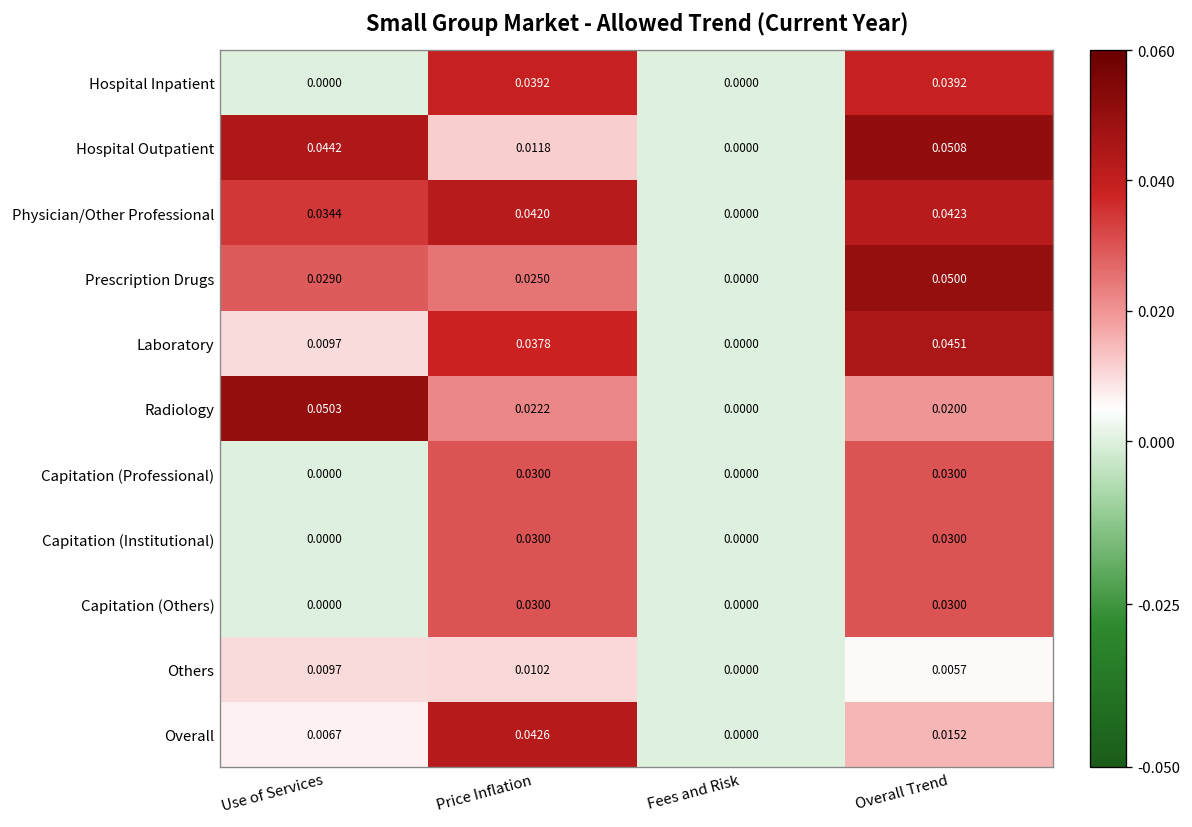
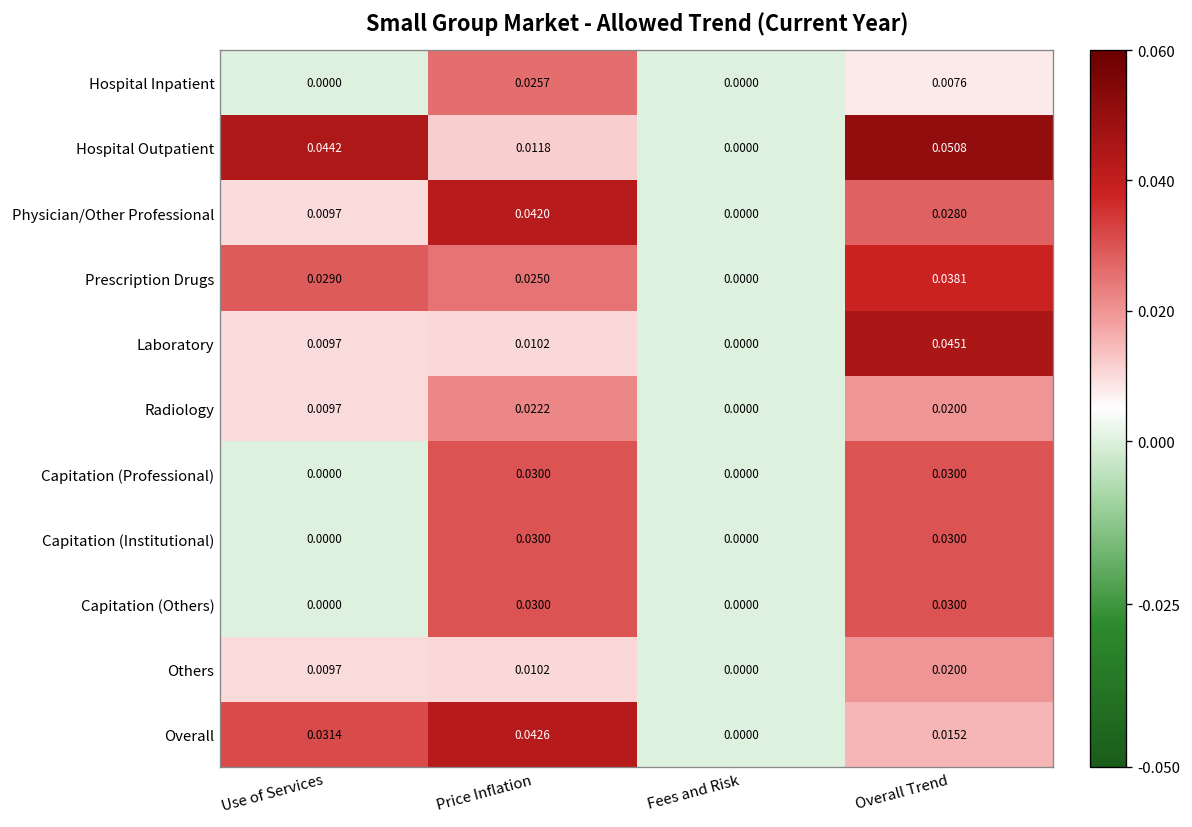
  {
    "Hospital Inpatient": {
      "Use of Services": 0.0000,
-     "Price Inflation": 0.0392,
+     "Price Inflation": 0.0257,
      "Fees and Risk": 0.0000,
-     "Overall Trend": 0.0392
+     "Overall Trend": 0.0076
    },
    "Hospital Outpatient": {
      "Use of Services": 0.0442,
      "Price Inflation": 0.0118,
      "Fees and Risk": 0.0000,
      "Overall Trend": 0.0508
    },
    "Physician/Other Professional": {
-     "Use of Services": 0.0344,
+     "Use of Services": 0.0097,
      "Price Inflation": 0.0420,
      "Fees and Risk": 0.0000,
-     "Overall Trend": 0.0423
+     "Overall Trend": 0.0280
    },
    "Prescription Drugs": {
      "Use of Services": 0.0290,
      "Price Inflation": 0.0250,
      "Fees and Risk": 0.0000,
-     "Overall Trend": 0.0500
+     "Overall Trend": 0.0381
    },
    "Laboratory": {
      "Use of Services": 0.0097,
-     "Price Inflation": 0.0378,
+     "Price Inflation": 0.0102,
      "Fees and Risk": 0.0000,
      "Overall Trend": 0.0451
    },
    "Radiology": {
-     "Use of Services": 0.0503,
+     "Use of Services": 0.0097,
      "Price Inflation": 0.0222,
      "Fees and Risk": 0.0000,
      "Overall Trend": 0.0200
    },
    "Capitation (Professional)": {
      "Use of Services": 0.0000,
      "Price Inflation": 0.0300,
      "Fees and Risk": 0.0000,
      "Overall Trend": 0.0300
    },
    "Capitation (Institutional)": {
      "Use of Services": 0.0000,
      "Price Inflation": 0.0300,
      "Fees and Risk": 0.0000,
      "Overall Trend": 0.0300
    },
    "Capitation (Others)": {
      "Use of Services": 0.0000,
      "Price Inflation": 0.0300,
      "Fees and Risk": 0.0000,
      "Overall Trend": 0.0300
    },
    "Others": {
      "Use of Services": 0.0097,
      "Price Inflation": 0.0102,
      "Fees and Risk": 0.0000,
-     "Overall Trend": 0.0057
+     "Overall Trend": 0.0200
    },
    "Overall": {
-     "Use of Services": 0.0067,
+     "Use of Services": 0.0314,
      "Price Inflation": 0.0426,
      "Fees and Risk": 0.0000,
      "Overall Trend": 0.0152
    }
  }
